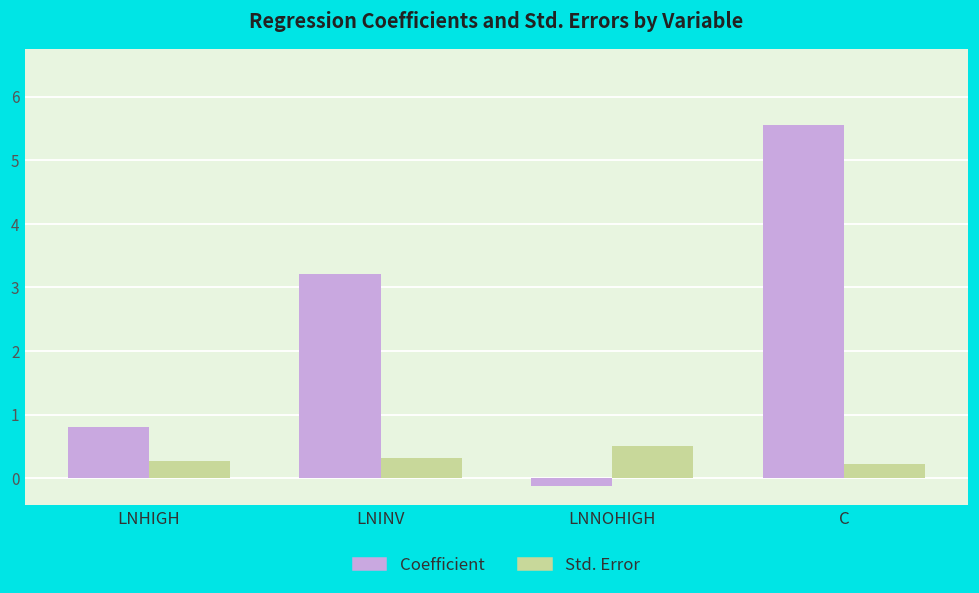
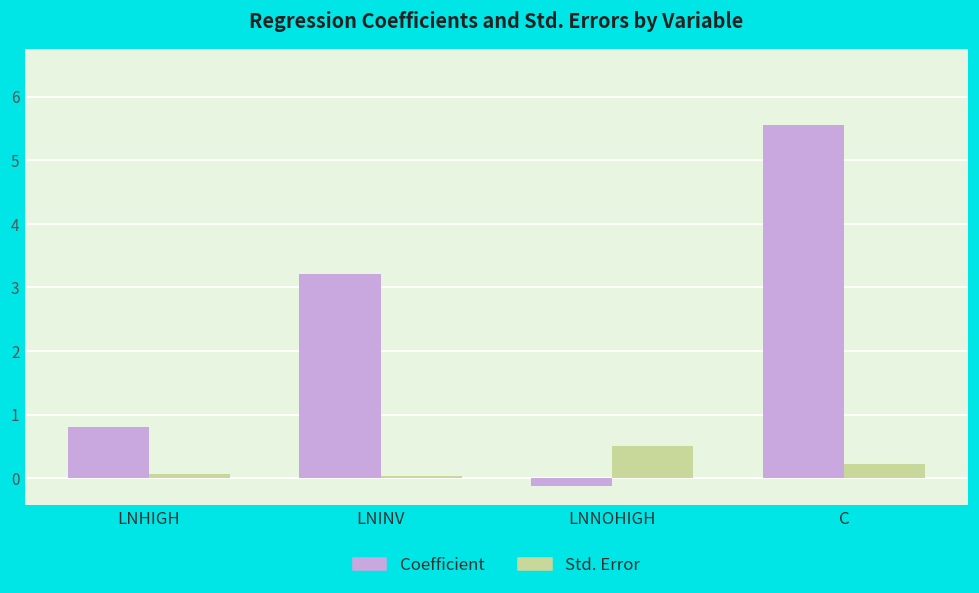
  {
    "Coefficient": {
      "LNHIGH": 0.8,
      "LNINV": 3.2,
      "LNNOHIGH": -0.1,
      "C": 5.6
    },
    "Std. Error": {
-     "LNHIGH": 0.3,
-     "LNINV": 0.3,
+     "LNHIGH": 0.1,
+     "LNINV": 0.0,
      "LNNOHIGH": 0.5,
      "C": 0.2
    }
  }
